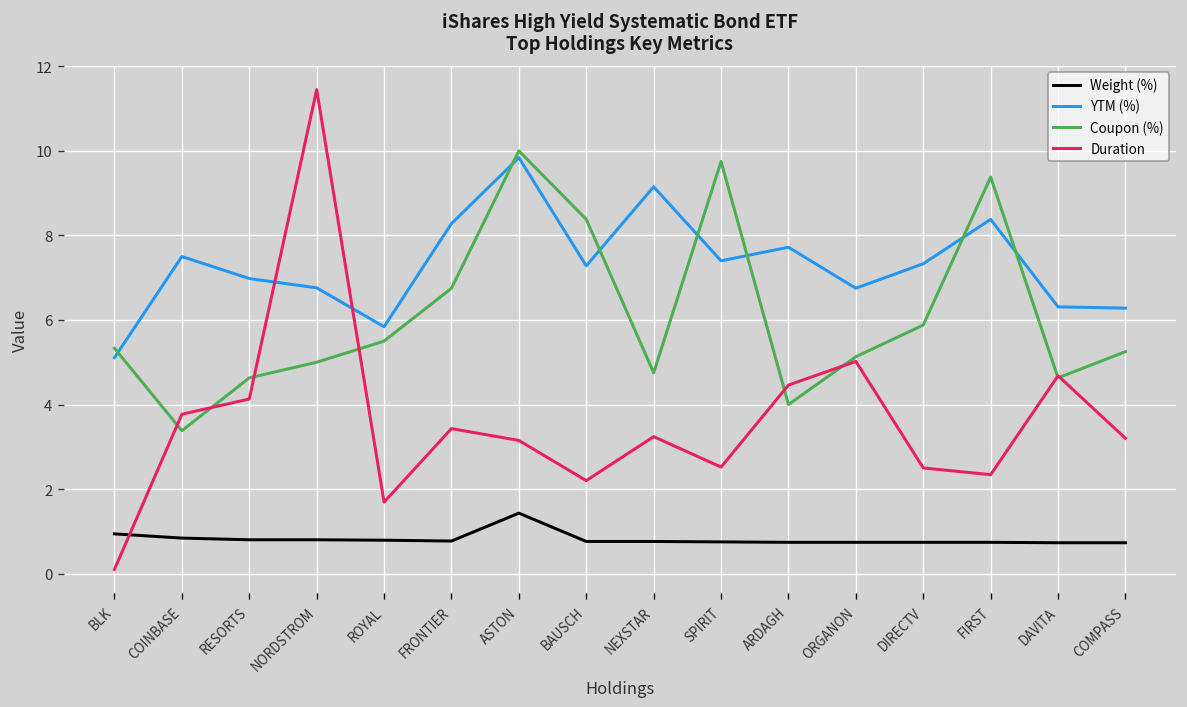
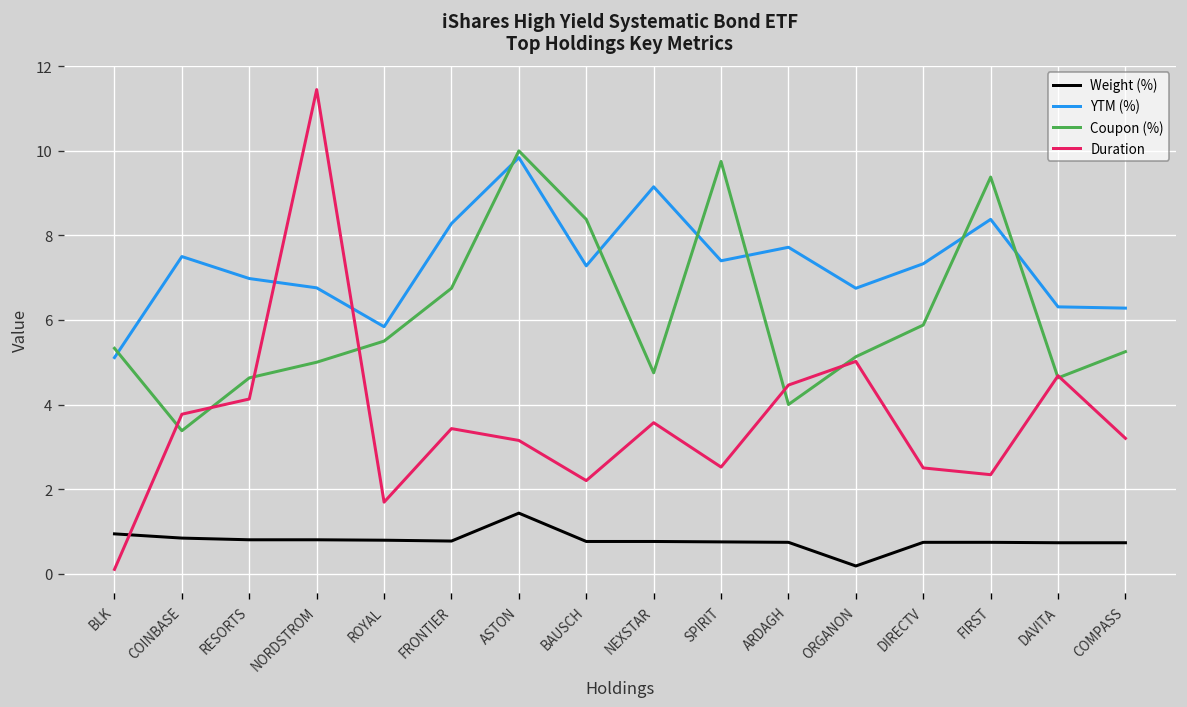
  {
    "Weight (%)": {
      "BLK": 0.9,
      "COINBASE": 0.8,
      "RESORTS": 0.8,
      "NORDSTROM": 0.8,
      "ROYAL": 0.8,
      "FRONTIER": 0.8,
      "ASTON": 1.4,
      "BAUSCH": 0.8,
      "NEXSTAR": 0.8,
      "SPIRIT": 0.8,
      "ARDAGH": 0.7,
-     "ORGANON": 0.7,
+     "ORGANON": 0.2,
      "DIRECTV": 0.7,
      "FIRST": 0.7,
      "DAVITA": 0.7,
      "COMPASS": 0.7
    },
    "YTM (%)": {
      "BLK": 5.1,
      "COINBASE": 7.5,
      "RESORTS": 7.0,
      "NORDSTROM": 6.8,
      "ROYAL": 5.8,
      "FRONTIER": 8.3,
      "ASTON": 9.8,
      "BAUSCH": 7.3,
      "NEXSTAR": 9.2,
      "SPIRIT": 7.4,
      "ARDAGH": 7.7,
      "ORGANON": 6.8,
      "DIRECTV": 7.3,
      "FIRST": 8.4,
      "DAVITA": 6.3,
      "COMPASS": 6.3
    },
    "Coupon (%)": {
      "BLK": 5.3,
      "COINBASE": 3.4,
      "RESORTS": 4.6,
      "NORDSTROM": 5.0,
      "ROYAL": 5.5,
      "FRONTIER": 6.8,
      "ASTON": 10.0,
      "BAUSCH": 8.4,
      "NEXSTAR": 4.8,
      "SPIRIT": 9.8,
      "ARDAGH": 4.0,
      "ORGANON": 5.1,
      "DIRECTV": 5.9,
      "FIRST": 9.4,
      "COMPASS": 5.3
    },
    "Duration": {
      "BLK": 0.1,
      "COINBASE": 3.8,
      "RESORTS": 4.1,
      "NORDSTROM": 11.5,
      "ROYAL": 1.7,
      "FRONTIER": 3.4,
      "ASTON": 3.2,
      "BAUSCH": 2.2,
-     "NEXSTAR": 3.2,
+     "NEXSTAR": 3.6,
      "SPIRIT": 2.5,
      "ARDAGH": 4.5,
      "ORGANON": 5.0,
      "DIRECTV": 2.5,
      "FIRST": 2.3,
      "COMPASS": 3.2
    }
  }
